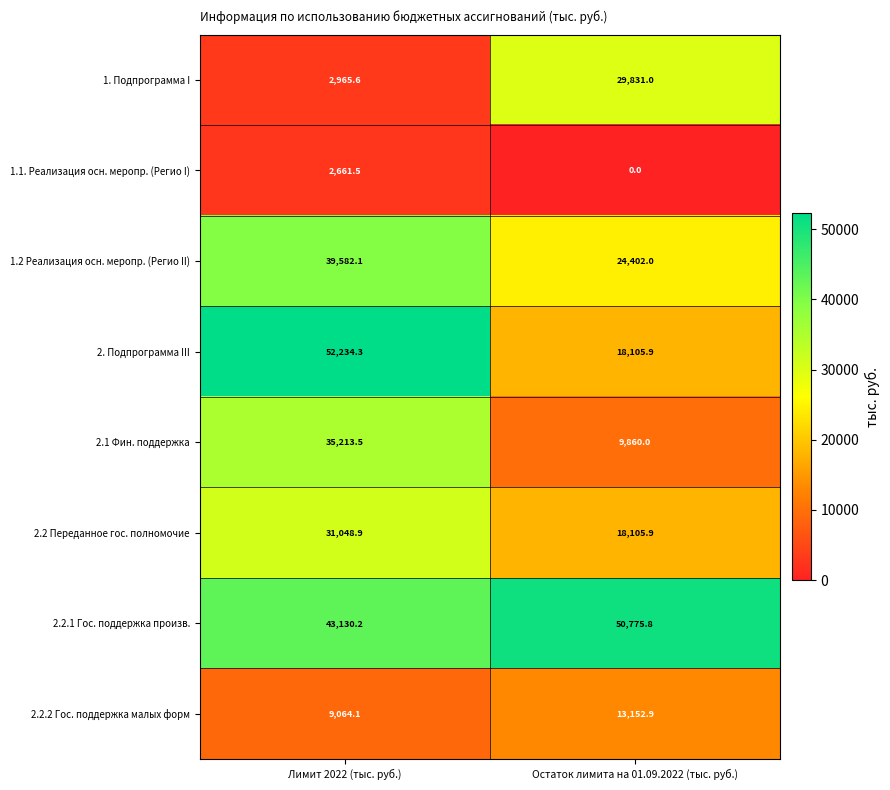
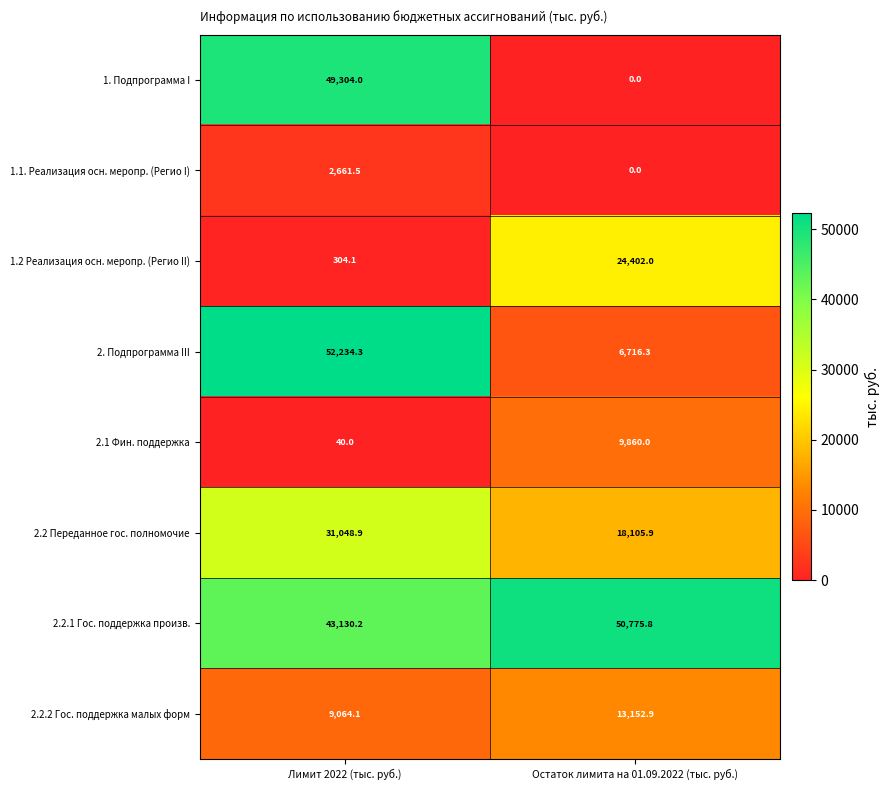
  {
    "1. Подпрограмма I": {
-     "Лимит 2022 (тыс. руб.)": "2,965.6",
-     "Остаток лимита на 01.09.2022 (тыс. руб.)": "29,831.0"
+     "Лимит 2022 (тыс. руб.)": "49,304.0",
+     "Остаток лимита на 01.09.2022 (тыс. руб.)": "0.0"
    },
    "1.1. Реализация осн. меропр. (Регио I)": {
      "Лимит 2022 (тыс. руб.)": "2,661.5",
      "Остаток лимита на 01.09.2022 (тыс. руб.)": "0.0"
    },
    "1.2 Реализация осн. меропр. (Регио II)": {
-     "Лимит 2022 (тыс. руб.)": "39,582.1",
+     "Лимит 2022 (тыс. руб.)": "304.1",
      "Остаток лимита на 01.09.2022 (тыс. руб.)": "24,402.0"
    },
    "2. Подпрограмма III": {
      "Лимит 2022 (тыс. руб.)": "52,234.3",
-     "Остаток лимита на 01.09.2022 (тыс. руб.)": "18,105.9"
+     "Остаток лимита на 01.09.2022 (тыс. руб.)": "6,716.3"
    },
    "2.1 Фин. поддержка": {
-     "Лимит 2022 (тыс. руб.)": "35,213.5",
+     "Лимит 2022 (тыс. руб.)": "40.0",
      "Остаток лимита на 01.09.2022 (тыс. руб.)": "9,860.0"
    },
    "2.2 Переданное гос. полномочие": {
      "Лимит 2022 (тыс. руб.)": "31,048.9",
      "Остаток лимита на 01.09.2022 (тыс. руб.)": "18,105.9"
    },
    "2.2.1 Гос. поддержка произв.": {
      "Лимит 2022 (тыс. руб.)": "43,130.2",
      "Остаток лимита на 01.09.2022 (тыс. руб.)": "50,775.8"
    },
    "2.2.2 Гос. поддержка малых форм": {
      "Лимит 2022 (тыс. руб.)": "9,064.1",
      "Остаток лимита на 01.09.2022 (тыс. руб.)": "13,152.9"
    }
  }
